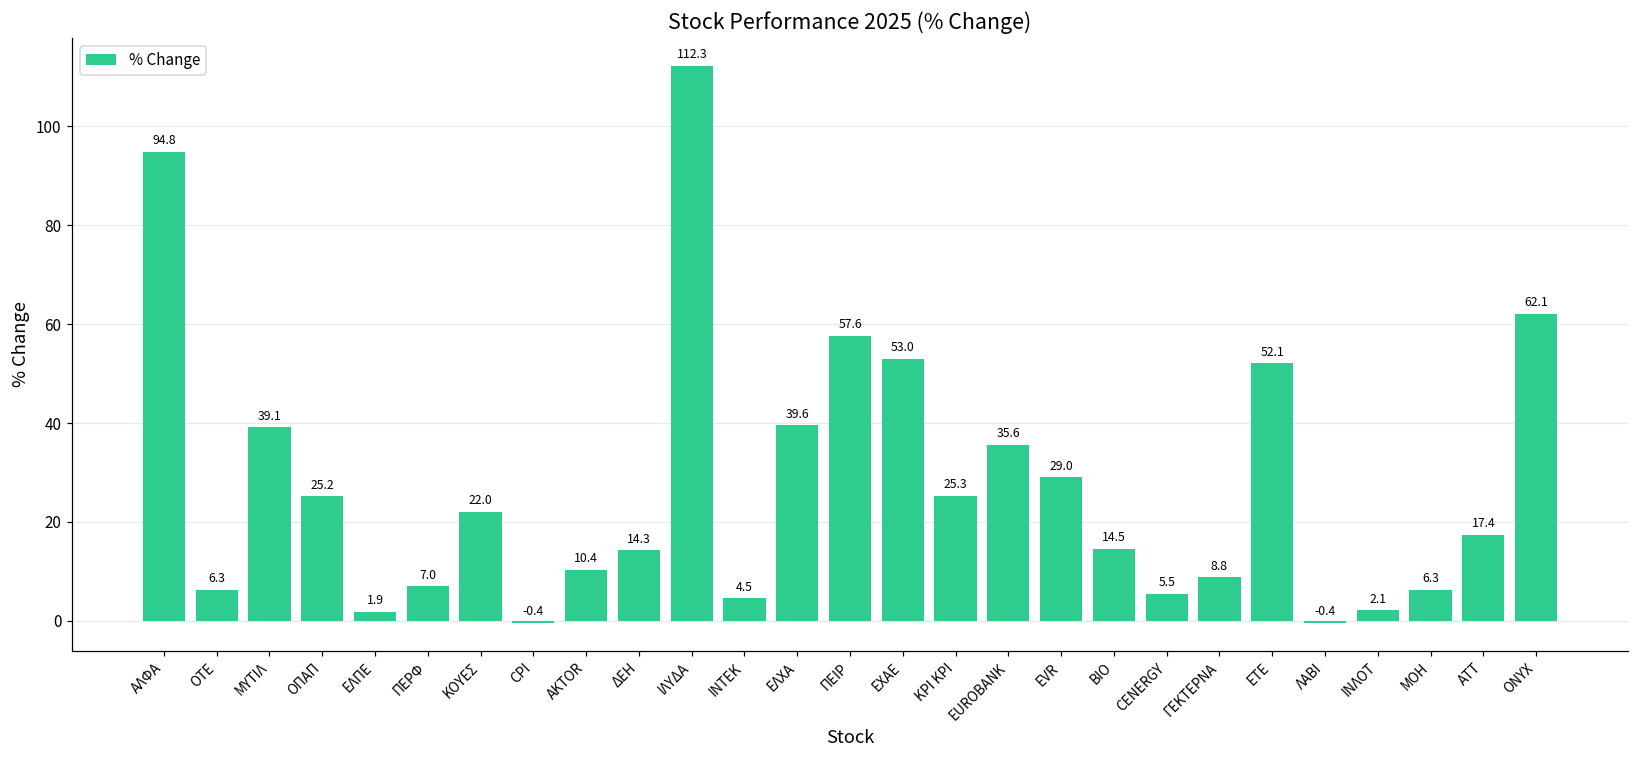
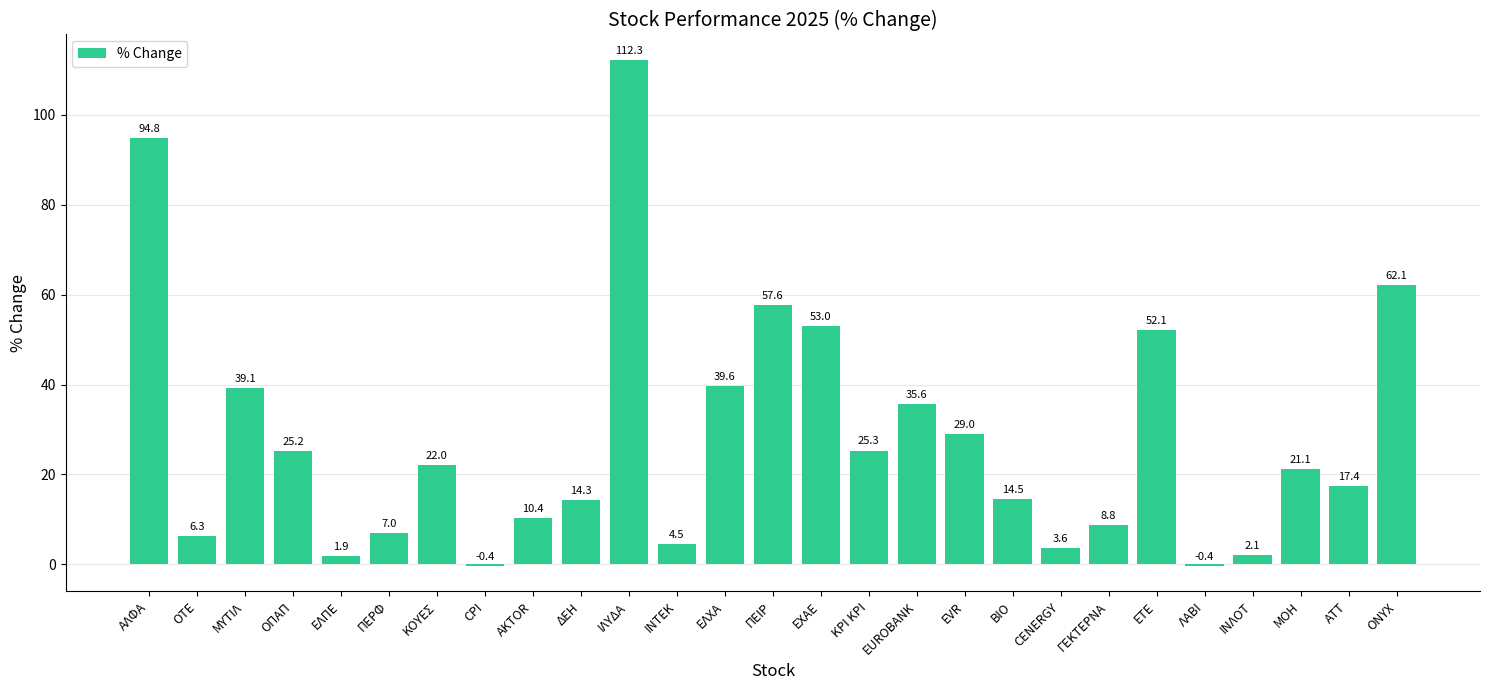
  {
    "ΑΛΦΑ": 94.8,
    "ΟΤΕ": 6.3,
    "ΜΥΤΙΛ": 39.1,
    "ΟΠΑΠ": 25.2,
    "ΕΛΠΕ": 1.9,
    "ΠΕΡΦ": 7.0,
    "ΚΟΥΕΣ": 22.0,
    "CPI": -0.4,
    "AKTOR": 10.4,
    "ΔΕΗ": 14.3,
    "ΙΛΥΔΑ": 112.3,
    "ΙΝΤΕΚ": 4.5,
    "ΕΛΧΑ": 39.6,
    "ΠΕΙΡ": 57.6,
    "ΕΧΑΕ": 53.0,
    "ΚΡΙ ΚΡΙ": 25.3,
    "EUROBANK": 35.6,
    "EVR": 29.0,
    "ΒΙΟ": 14.5,
-   "CENERGY": 5.5,
+   "CENERGY": 3.6,
    "ΓΕΚΤΕΡΝΑ": 8.8,
    "ΕΤΕ": 52.1,
    "ΛΑΒΙ": -0.4,
    "ΙΝΛΟΤ": 2.1,
-   "ΜΟΗ": 6.3,
+   "ΜΟΗ": 21.1,
    "ΑΤΤ": 17.4,
    "ONYX": 62.1
  }
